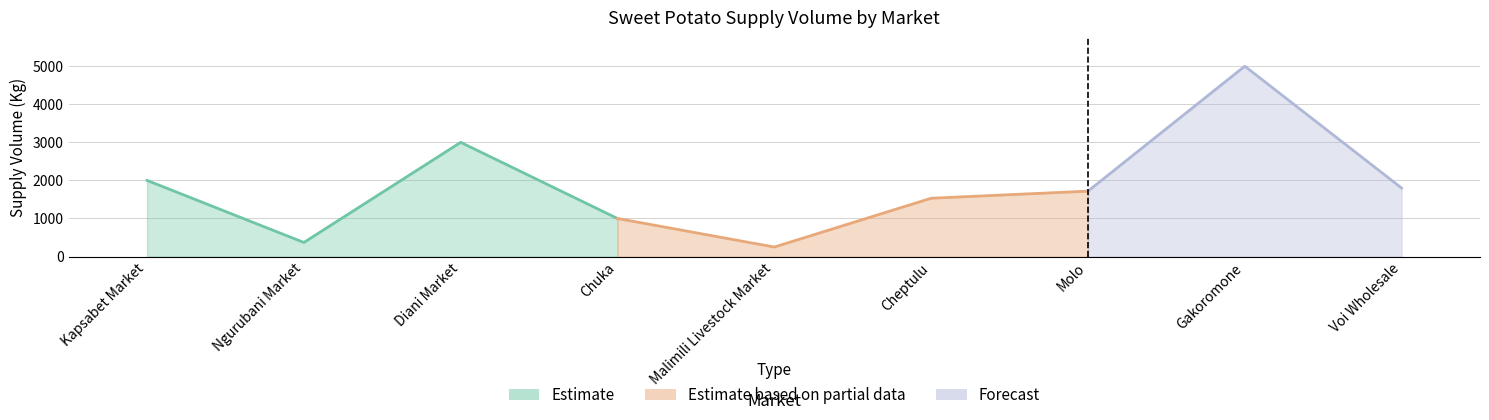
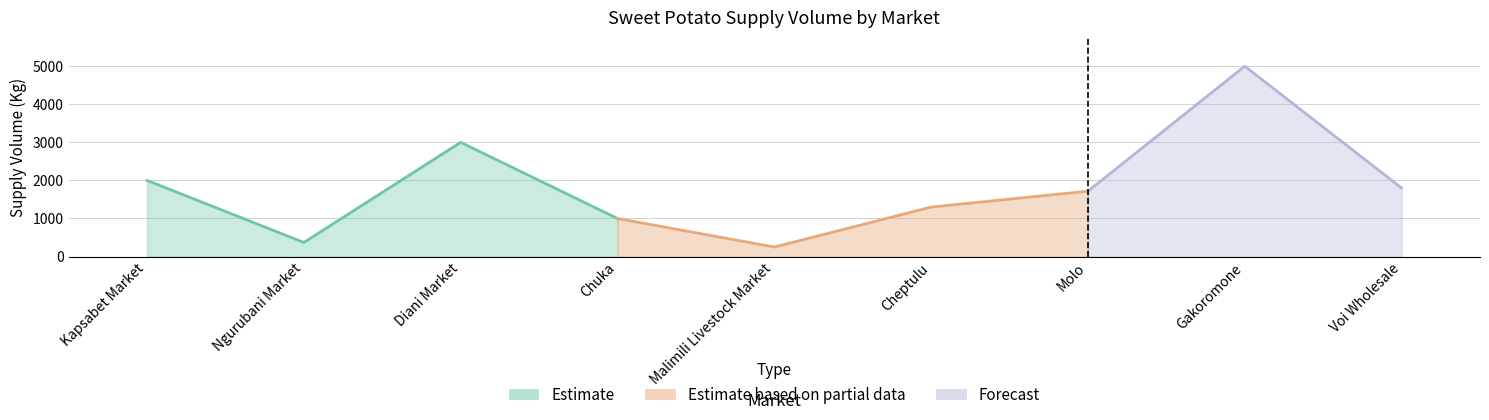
  {
    "Estimate based on partial data": {
      "Malimili Livestock Market": 300,
-     "Cheptulu": 1500
+     "Cheptulu": 1300
    }
  }
